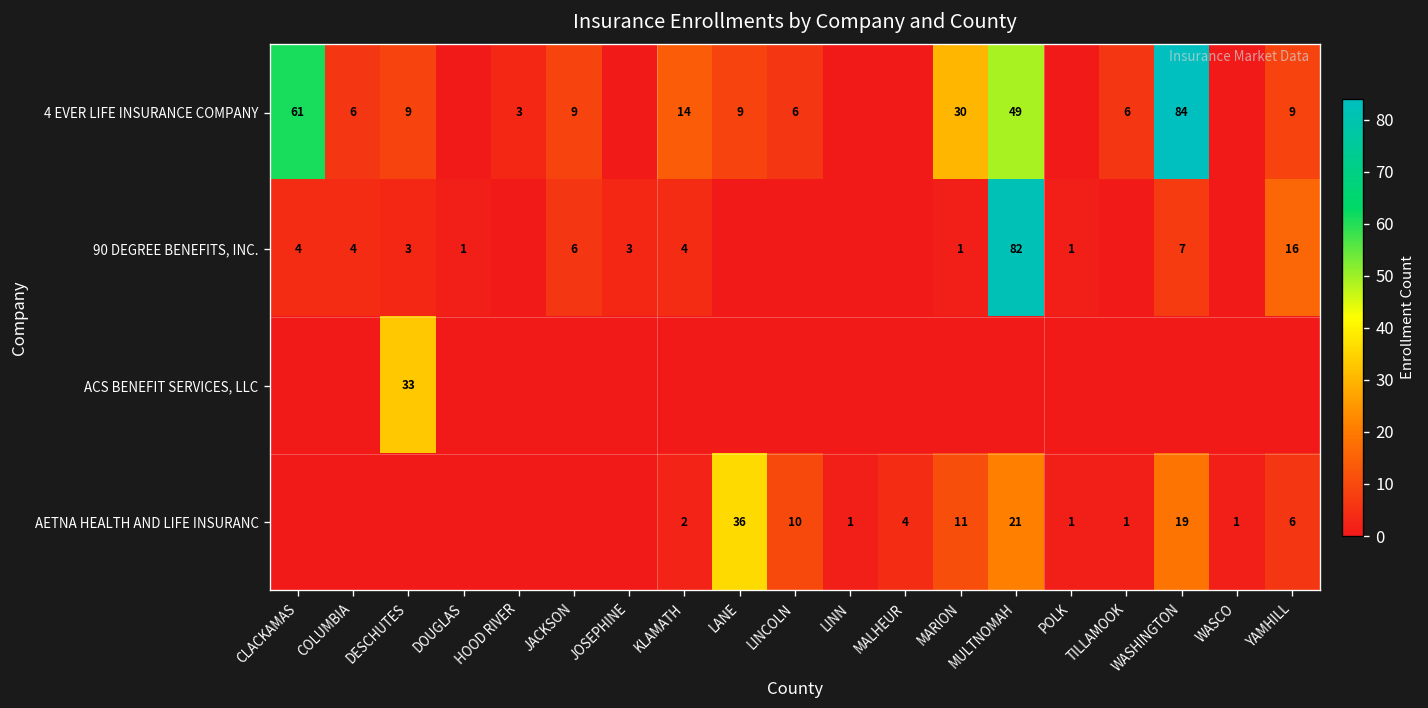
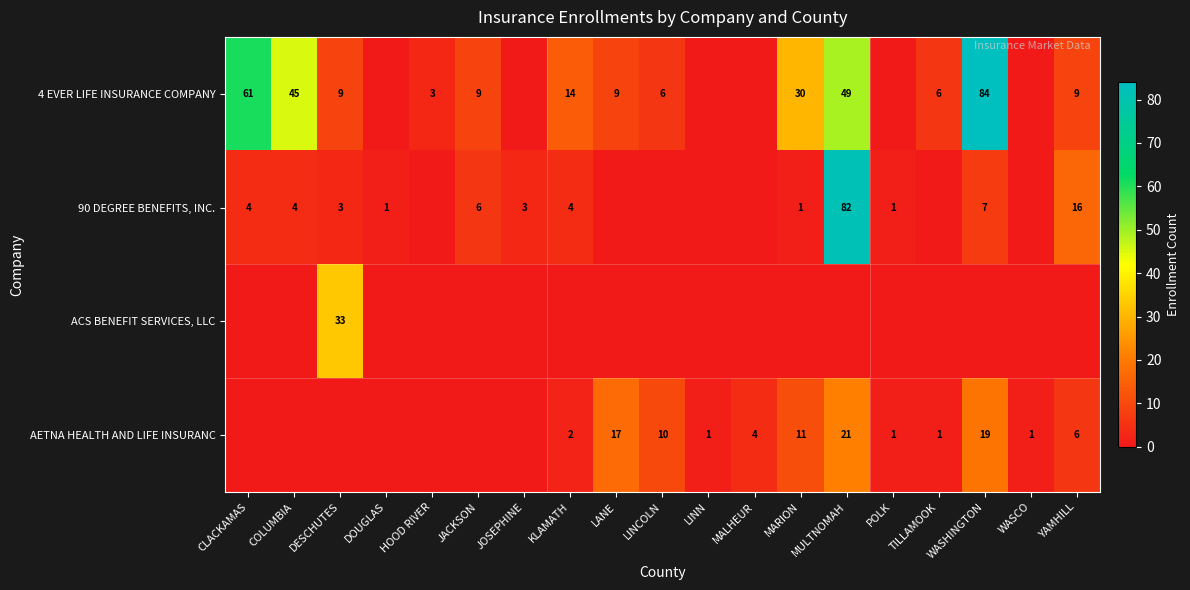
  {
    "4 EVER LIFE INSURANCE COMPANY": {
      "CLACKAMAS": 61,
-     "COLUMBIA": 6,
+     "COLUMBIA": 45,
      "DESCHUTES": 9,
      "HOOD RIVER": 3,
      "JACKSON": 9,
      "KLAMATH": 14,
      "LANE": 9,
      "LINCOLN": 6,
      "MARION": 30,
      "MULTNOMAH": 49,
      "TILLAMOOK": 6,
      "WASHINGTON": 84,
      "YAMHILL": 9
    },
    "90 DEGREE BENEFITS, INC.": {
      "CLACKAMAS": 4,
      "COLUMBIA": 4,
      "DESCHUTES": 3,
      "DOUGLAS": 1,
      "JACKSON": 6,
      "JOSEPHINE": 3,
      "KLAMATH": 4,
      "MARION": 1,
      "MULTNOMAH": 82,
      "POLK": 1,
      "WASHINGTON": 7,
      "YAMHILL": 16
    },
    "ACS BENEFIT SERVICES, LLC": {
      "DESCHUTES": 33
    },
    "AETNA HEALTH AND LIFE INSURANC": {
      "KLAMATH": 2,
-     "LANE": 36,
+     "LANE": 17,
      "LINCOLN": 10,
      "LINN": 1,
      "MALHEUR": 4,
      "MARION": 11,
      "MULTNOMAH": 21,
      "POLK": 1,
      "TILLAMOOK": 1,
      "WASHINGTON": 19,
      "WASCO": 1,
      "YAMHILL": 6
    }
  }
